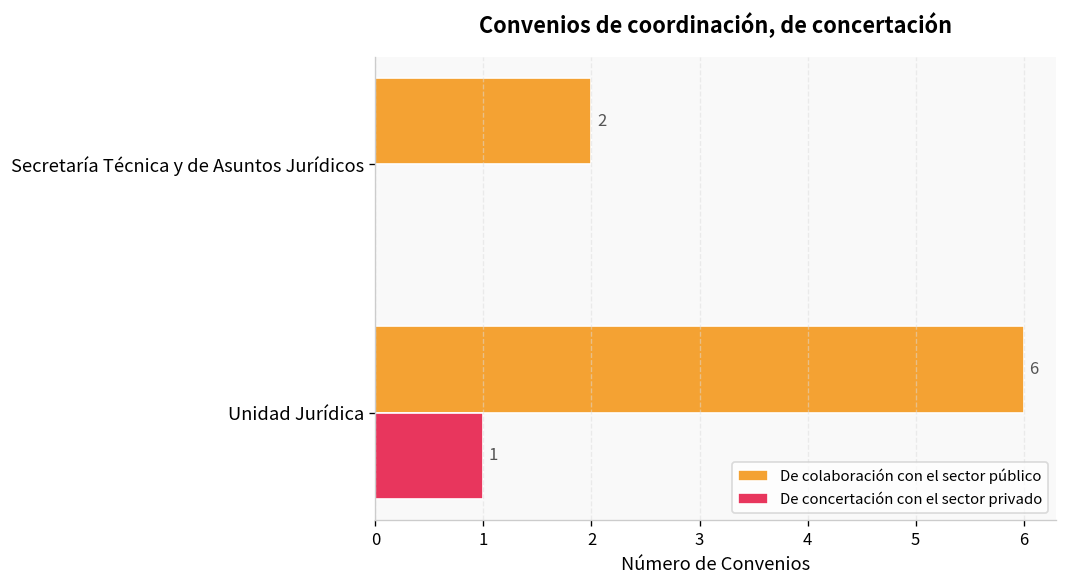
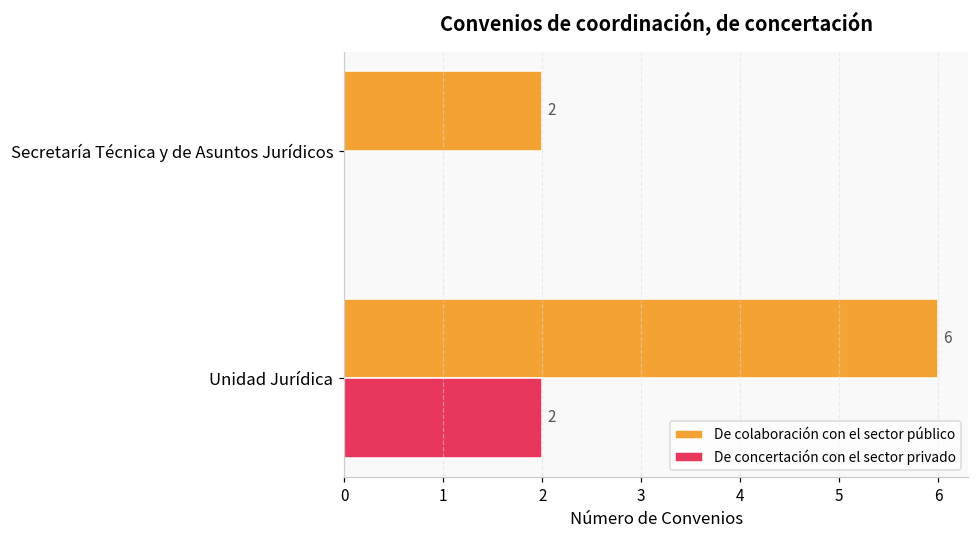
  {
    "De colaboración con el sector público": {
      "Secretaría Técnica y de Asuntos Jurídicos": 2,
      "Unidad Jurídica": 6
    },
    "De concertación con el sector privado": {
-     "Unidad Jurídica": 1
+     "Unidad Jurídica": 2
    }
  }
